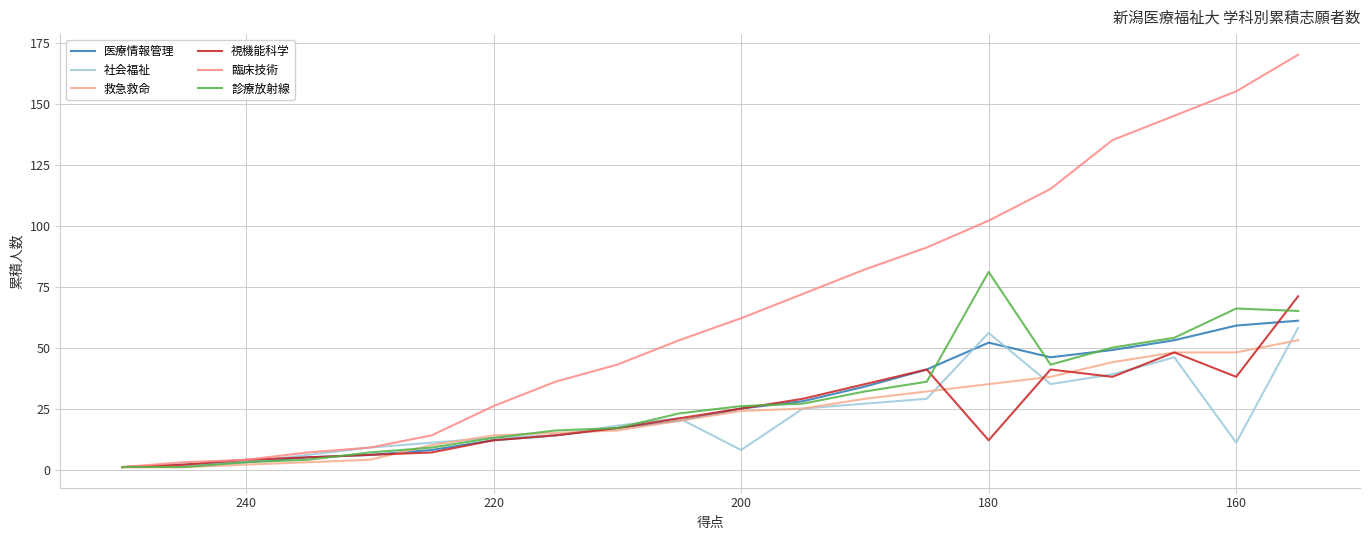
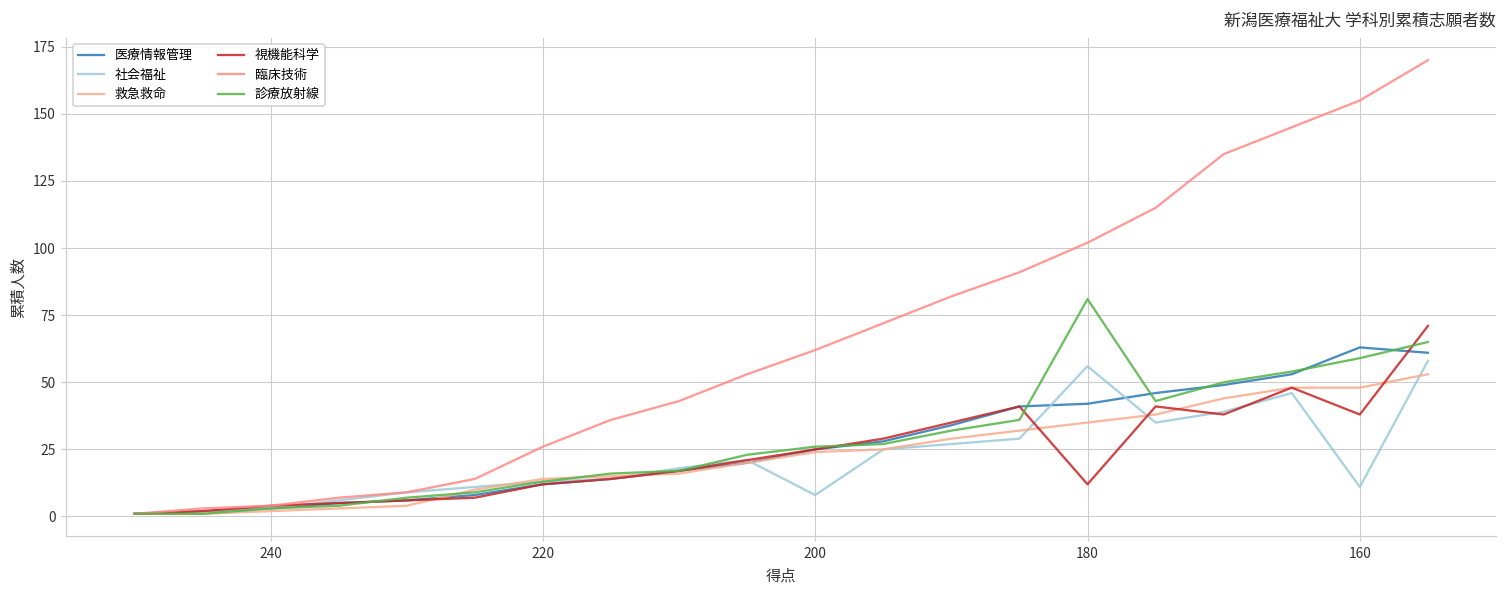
  {
    "医療情報管理": {
-     "180": 52,
-     "160": 59
+     "180": 42,
+     "160": 63
    },
    "社会福祉": {
      "200": 8,
      "180": 56,
      "160": 11
    },
    "視機能科学": {
      "180": 12,
      "160": 38
    },
    "診療放射線": {
      "180": 81,
-     "160": 66
+     "160": 59
    }
  }
